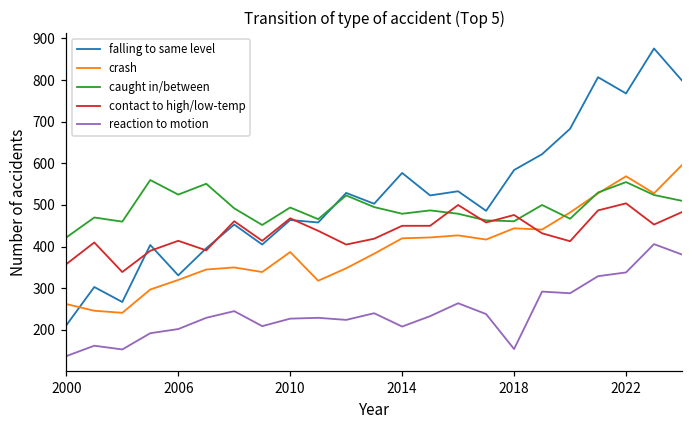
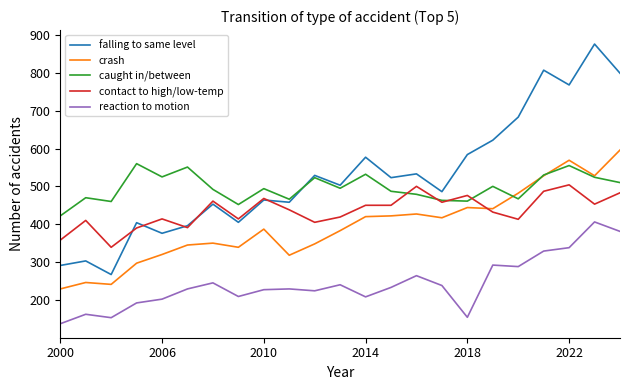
  {
    "falling to same level": {
-     "2000": 210,
-     "2006": 330,
+     "2000": 290,
+     "2006": 380,
      "2014": 580,
      "2018": 580,
      "2022": 770
    },
    "crash": {
-     "2000": 260,
+     "2000": 230,
      "2006": 320,
      "2010": 390,
      "2014": 420,
      "2018": 440,
      "2022": 570
    },
    "caught in/between": {
      "2000": 420,
      "2006": 530,
      "2010": 490,
-     "2014": 480,
+     "2014": 530,
      "2018": 460,
      "2022": 560
    },
    "contact to high/low-temp": {
      "2000": 360,
      "2006": 410,
      "2014": 450,
      "2018": 480,
      "2022": 500
    },
    "reaction to motion": {
      "2000": 140,
      "2006": 200,
      "2010": 230,
      "2014": 210,
      "2018": 150,
      "2022": 340
    }
  }
